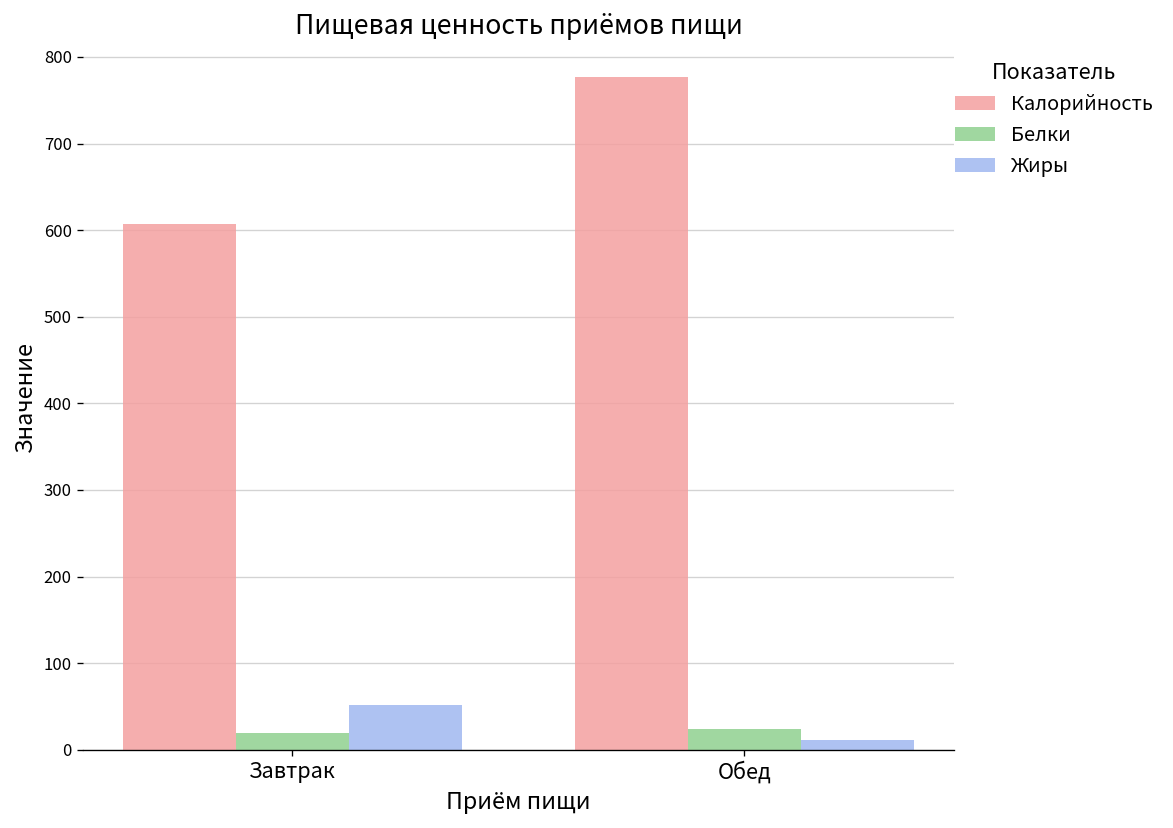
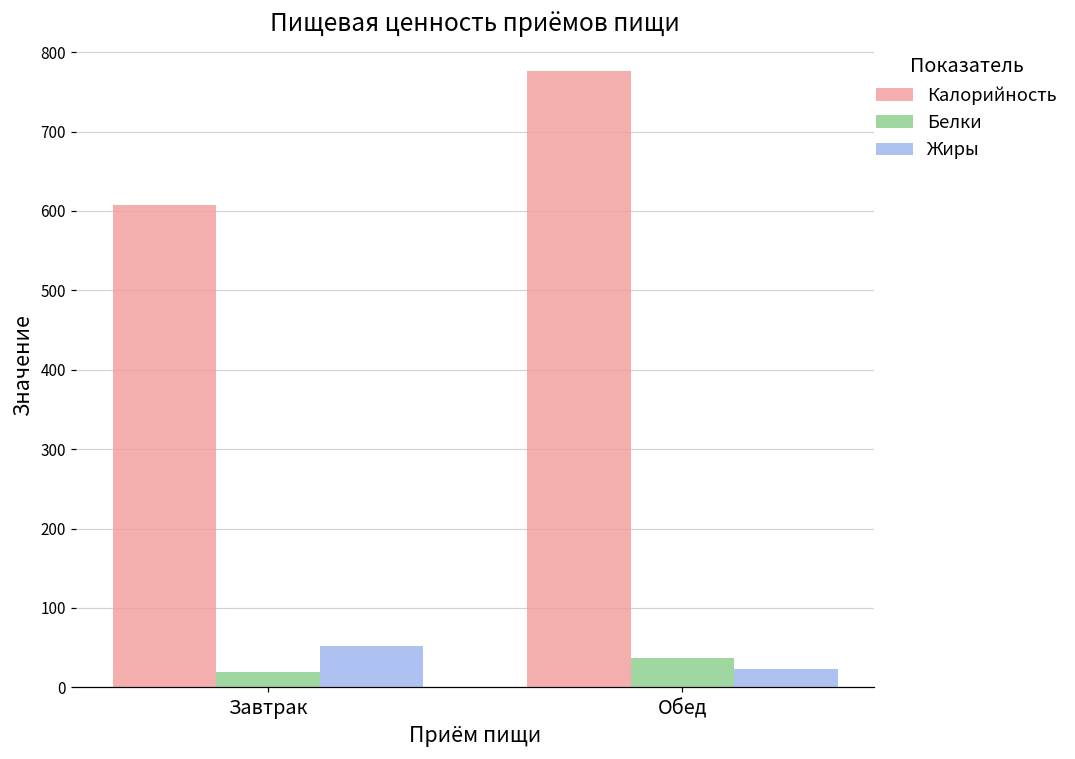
  {
    "Калорийность": {
      "Завтрак": 610,
      "Обед": 780
    },
    "Белки": {
      "Завтрак": 20,
-     "Обед": 20
+     "Обед": 40
    },
    "Жиры": {
      "Завтрак": 50,
-     "Обед": 10
+     "Обед": 20
    }
  }
